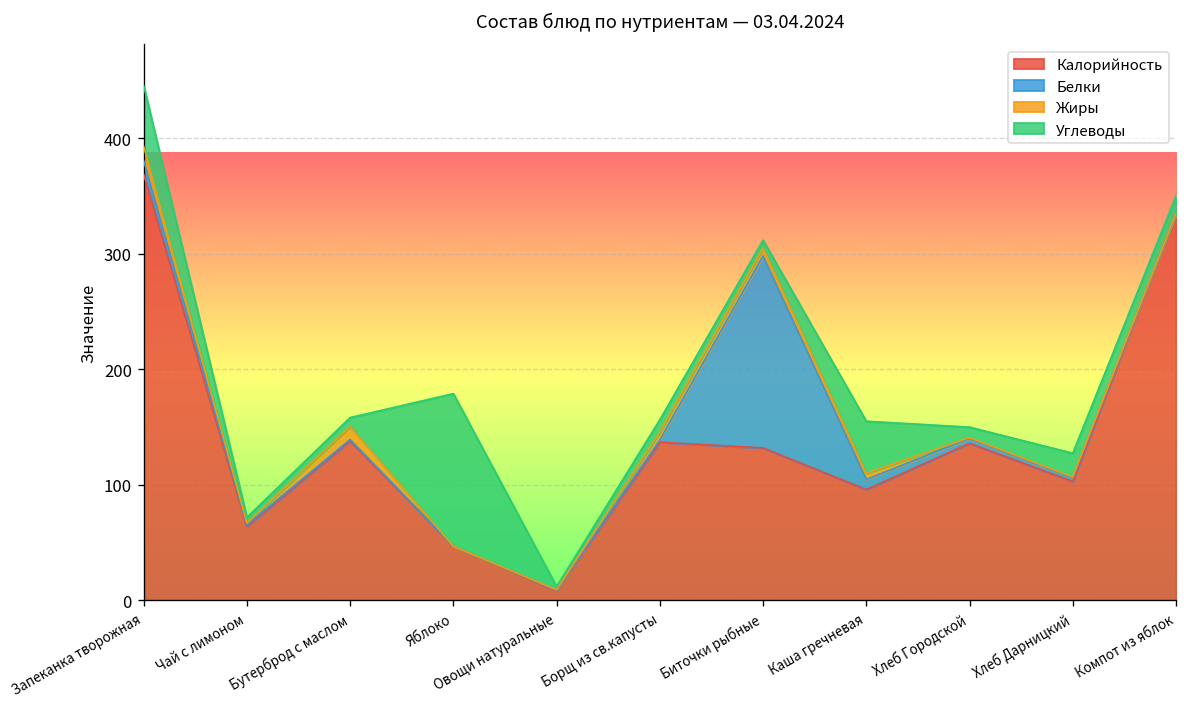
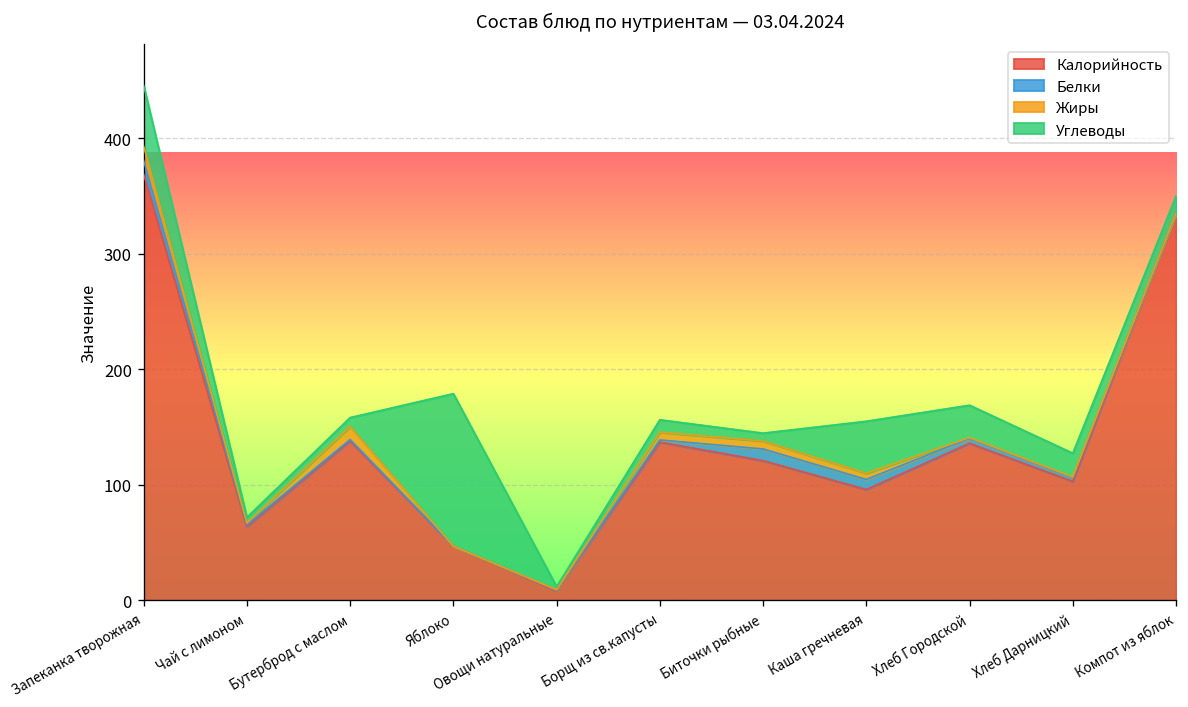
  {
    "Калорийность": {
      "Запеканка творожная": 370,
-     "Биточки рыбные": 130,
+     "Биточки рыбные": 120,
      "Каша гречневая": 100,
      "Хлеб Городской": 140,
      "Хлеб Дарницкий": 100
    },
    "Белки": {
      "Запеканка творожная": 10,
-     "Биточки рыбные": 170,
+     "Биточки рыбные": 10,
      "Каша гречневая": 10
    },
    "Жиры": {
      "Запеканка творожная": 10,
      "Бутерброд с маслом": 10,
      "Борщ из св.капусты": 10,
      "Биточки рыбные": 10,
      "Каша гречневая": 10
    },
    "Углеводы": {
      "Запеканка творожная": 50,
      "Чай с лимоном": 0,
      "Бутерброд с маслом": 10,
      "Яблоко": 130,
      "Овощи натуральные": 0,
      "Борщ из св.капусты": 10,
      "Биточки рыбные": 10,
      "Каша гречневая": 50,
-     "Хлеб Городской": 10,
+     "Хлеб Городской": 30,
      "Хлеб Дарницкий": 20,
      "Компот из яблок": 20
    }
  }
